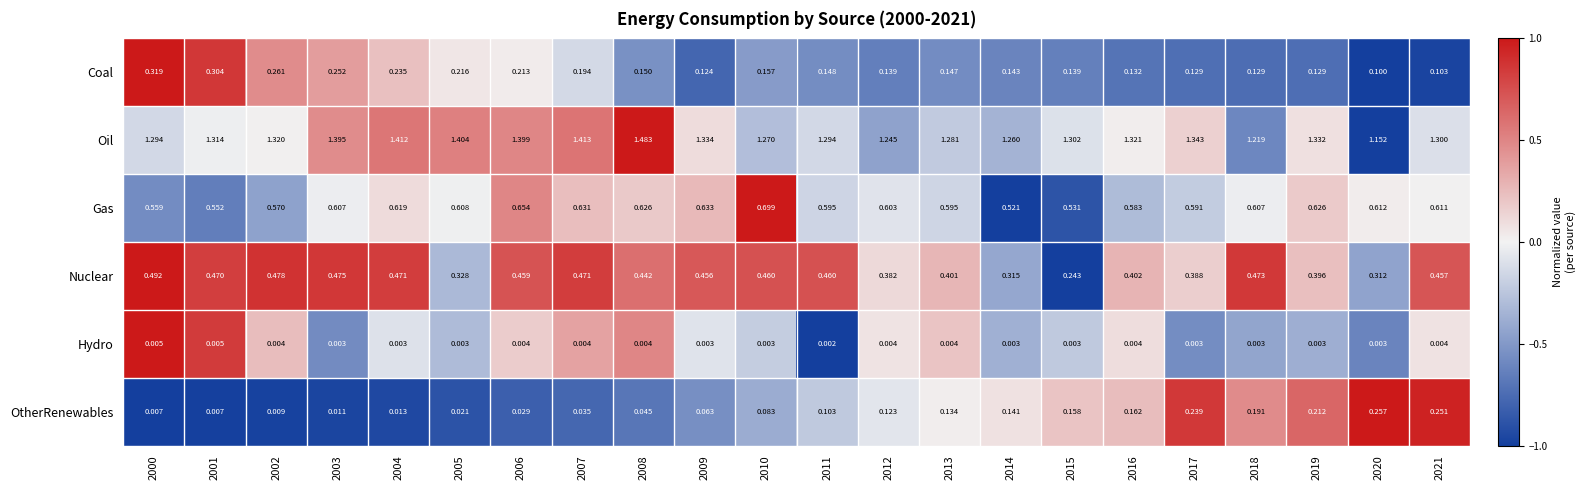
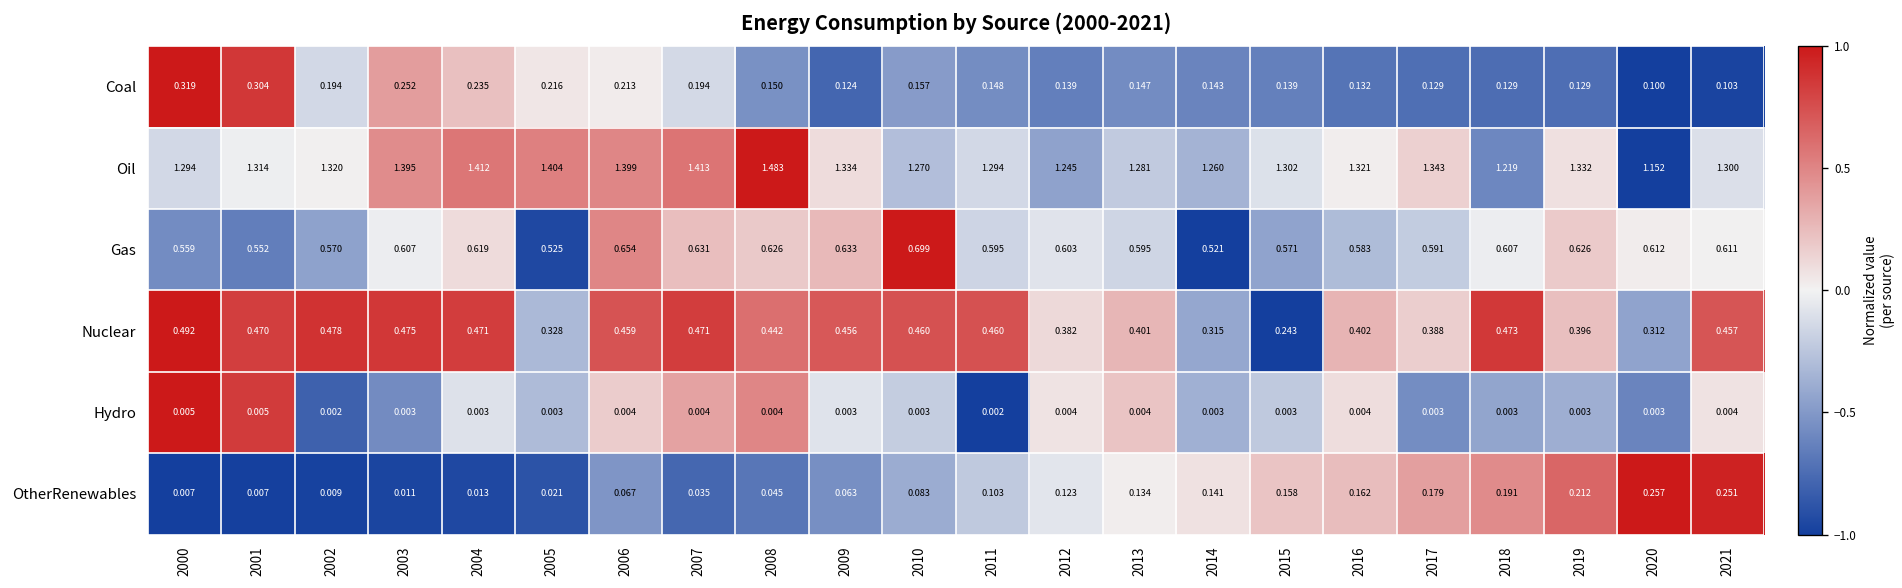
  {
    "Coal": {
      "2000": 0.319,
      "2001": 0.304,
-     "2002": 0.261,
+     "2002": 0.194,
      "2003": 0.252,
      "2004": 0.235,
      "2005": 0.216,
      "2006": 0.213,
      "2007": 0.194,
      "2008": 0.150,
      "2009": 0.124,
      "2010": 0.157,
      "2011": 0.148,
      "2012": 0.139,
      "2013": 0.147,
      "2014": 0.143,
      "2015": 0.139,
      "2016": 0.132,
      "2017": 0.129,
      "2018": 0.129,
      "2019": 0.129,
      "2020": 0.100,
      "2021": 0.103
    },
    "Oil": {
      "2000": 1.294,
      "2001": 1.314,
      "2002": 1.320,
      "2003": 1.395,
      "2004": 1.412,
      "2005": 1.404,
      "2006": 1.399,
      "2007": 1.413,
      "2008": 1.483,
      "2009": 1.334,
      "2010": 1.270,
      "2011": 1.294,
      "2012": 1.245,
      "2013": 1.281,
      "2014": 1.260,
      "2015": 1.302,
      "2016": 1.321,
      "2017": 1.343,
      "2018": 1.219,
      "2019": 1.332,
      "2020": 1.152,
      "2021": 1.300
    },
    "Gas": {
      "2000": 0.559,
      "2001": 0.552,
      "2002": 0.570,
      "2003": 0.607,
      "2004": 0.619,
-     "2005": 0.608,
+     "2005": 0.525,
      "2006": 0.654,
      "2007": 0.631,
      "2008": 0.626,
      "2009": 0.633,
      "2010": 0.699,
      "2011": 0.595,
      "2012": 0.603,
      "2013": 0.595,
      "2014": 0.521,
-     "2015": 0.531,
+     "2015": 0.571,
      "2016": 0.583,
      "2017": 0.591,
      "2018": 0.607,
      "2019": 0.626,
      "2020": 0.612,
      "2021": 0.611
    },
    "Nuclear": {
      "2000": 0.492,
      "2001": 0.470,
      "2002": 0.478,
      "2003": 0.475,
      "2004": 0.471,
      "2005": 0.328,
      "2006": 0.459,
      "2007": 0.471,
      "2008": 0.442,
      "2009": 0.456,
      "2010": 0.460,
      "2011": 0.460,
      "2012": 0.382,
      "2013": 0.401,
      "2014": 0.315,
      "2015": 0.243,
      "2016": 0.402,
      "2017": 0.388,
      "2018": 0.473,
      "2019": 0.396,
      "2020": 0.312,
      "2021": 0.457
    },
    "Hydro": {
      "2000": 0.005,
      "2001": 0.005,
-     "2002": 0.004,
+     "2002": 0.002,
      "2003": 0.003,
      "2004": 0.003,
      "2005": 0.003,
      "2006": 0.004,
      "2007": 0.004,
      "2008": 0.004,
      "2009": 0.003,
      "2010": 0.003,
      "2011": 0.002,
      "2012": 0.004,
      "2013": 0.004,
      "2014": 0.003,
      "2015": 0.003,
      "2016": 0.004,
      "2017": 0.003,
      "2018": 0.003,
      "2019": 0.003,
      "2020": 0.003,
      "2021": 0.004
    },
    "OtherRenewables": {
      "2000": 0.007,
      "2001": 0.007,
      "2002": 0.009,
      "2003": 0.011,
      "2004": 0.013,
      "2005": 0.021,
-     "2006": 0.029,
+     "2006": 0.067,
      "2007": 0.035,
      "2008": 0.045,
      "2009": 0.063,
      "2010": 0.083,
      "2011": 0.103,
      "2012": 0.123,
      "2013": 0.134,
      "2014": 0.141,
      "2015": 0.158,
      "2016": 0.162,
-     "2017": 0.239,
+     "2017": 0.179,
      "2018": 0.191,
      "2019": 0.212,
      "2020": 0.257,
      "2021": 0.251
    }
  }
